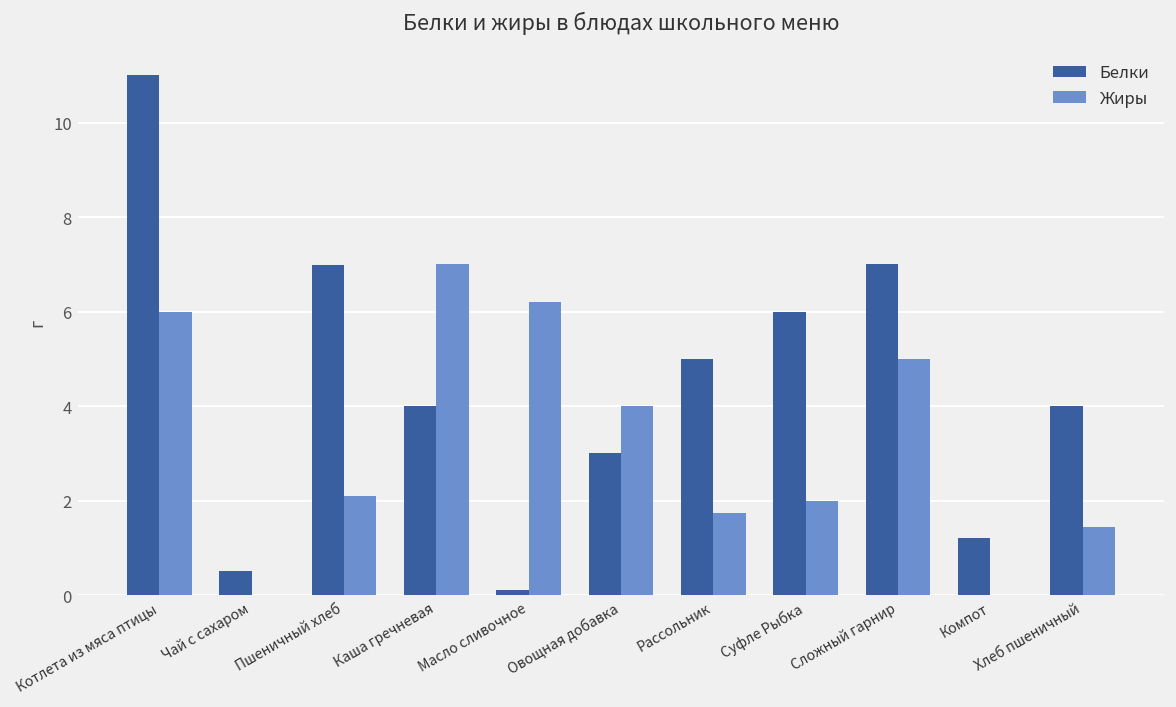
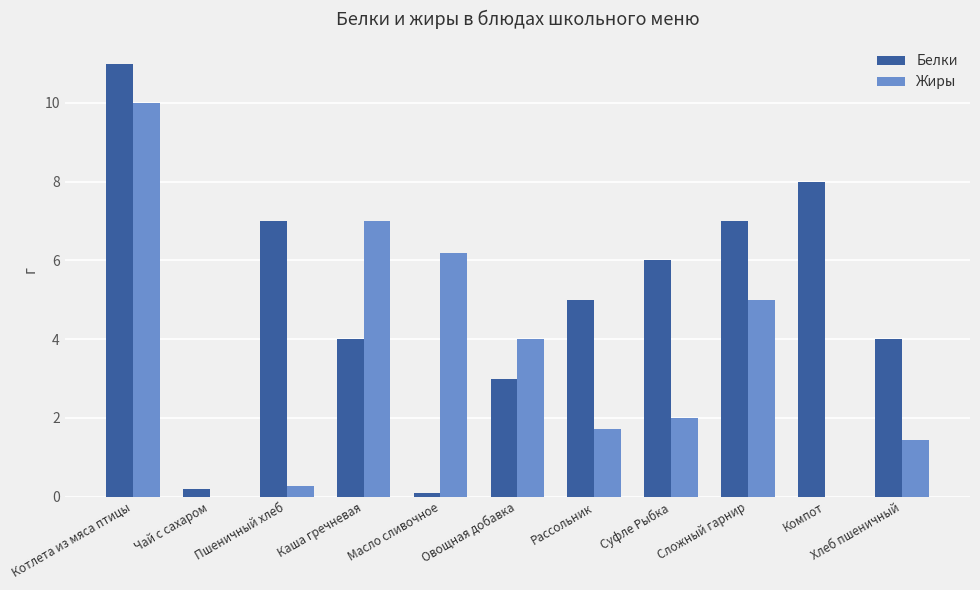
  {
    "Белки": {
      "Котлета из мяса птицы": 11.0,
-     "Чай с сахаром": 0.5,
+     "Чай с сахаром": 0.2,
      "Пшеничный хлеб": 7.0,
      "Каша гречневая": 4.0,
      "Масло сливочное": 0.1,
      "Овощная добавка": 3.0,
      "Рассольник": 5.0,
      "Суфле Рыбка": 6.0,
      "Сложный гарнир": 7.0,
-     "Компот": 1.2,
+     "Компот": 8.0,
      "Хлеб пшеничный": 4.0
    },
    "Жиры": {
-     "Котлета из мяса птицы": 6,
+     "Котлета из мяса птицы": 10,
      "Чай с сахаром": 0.0,
-     "Пшеничный хлеб": 2.1,
+     "Пшеничный хлеб": 0.3,
      "Каша гречневая": 7.0,
      "Масло сливочное": 6.2,
      "Овощная добавка": 4.0,
      "Рассольник": 1.7,
      "Суфле Рыбка": 2.0,
      "Сложный гарнир": 5.0,
      "Компот": 0.0,
      "Хлеб пшеничный": 1.4
    }
  }
